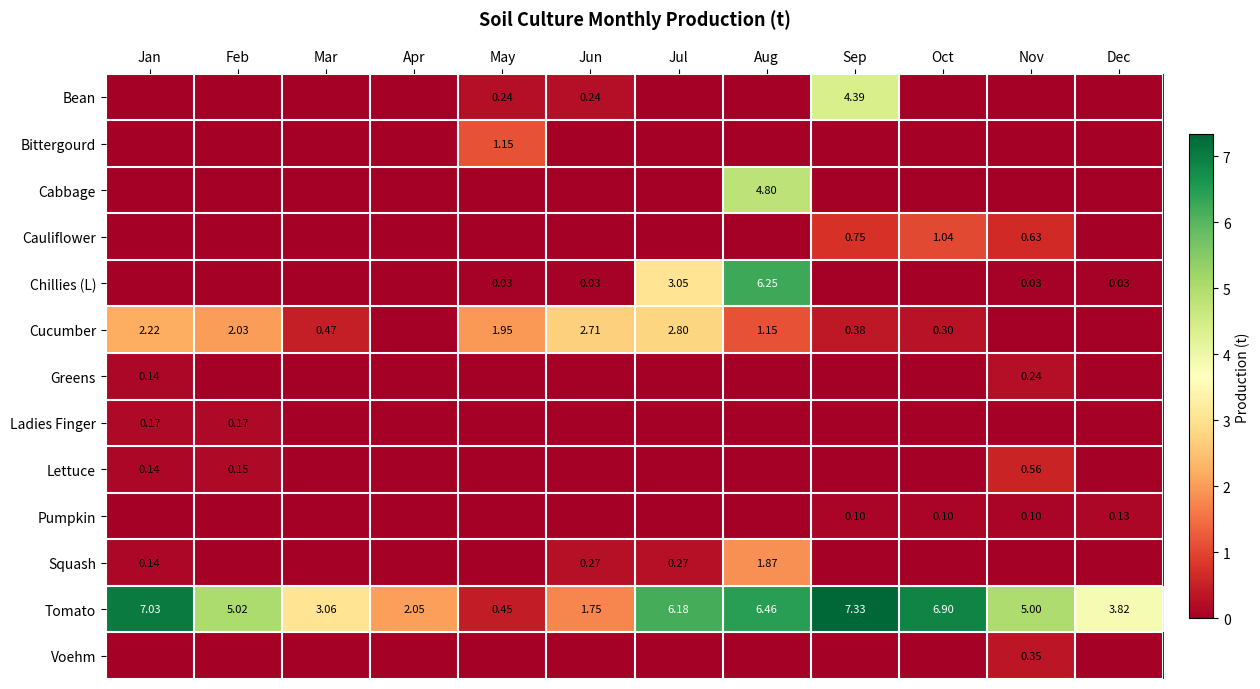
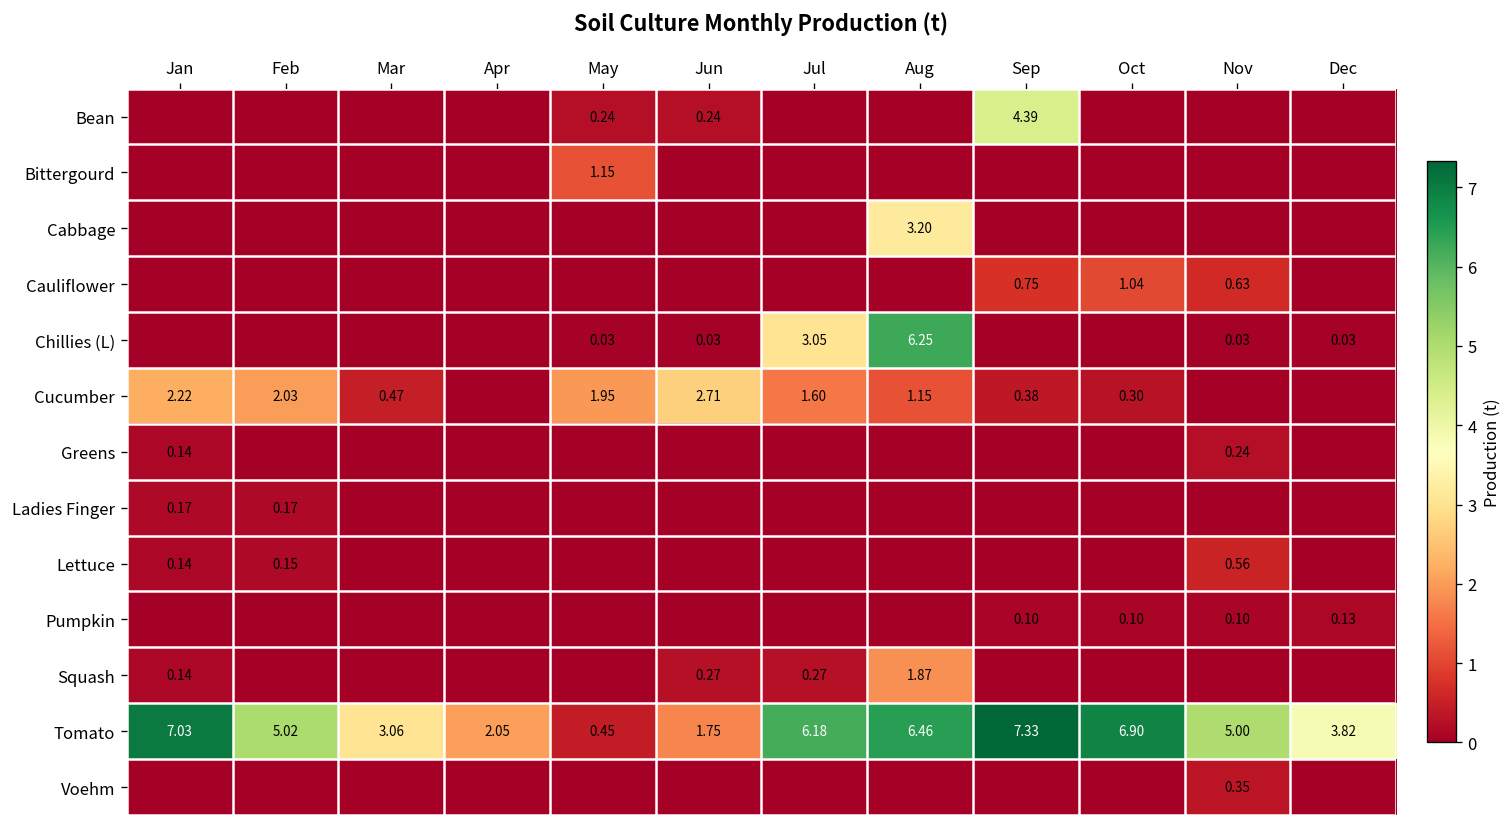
  {
    "Bean": {
      "May": 0.24,
      "Jun": 0.24,
      "Sep": 4.39
    },
    "Bittergourd": {
      "May": 1.15
    },
    "Cabbage": {
-     "Aug": 4.80
+     "Aug": 3.20
    },
    "Cauliflower": {
      "Sep": 0.75,
      "Oct": 1.04,
      "Nov": 0.63
    },
    "Chillies (L)": {
      "May": 0.03,
      "Jun": 0.03,
      "Jul": 3.05,
      "Aug": 6.25,
      "Nov": 0.03,
      "Dec": 0.03
    },
    "Cucumber": {
      "Jan": 2.22,
      "Feb": 2.03,
      "Mar": 0.47,
      "May": 1.95,
      "Jun": 2.71,
-     "Jul": 2.80,
+     "Jul": 1.60,
      "Aug": 1.15,
      "Sep": 0.38,
      "Oct": 0.30
    },
    "Greens": {
      "Jan": 0.14,
      "Nov": 0.24
    },
    "Ladies Finger": {
      "Jan": 0.17,
      "Feb": 0.17
    },
    "Lettuce": {
      "Jan": 0.14,
      "Feb": 0.15,
      "Nov": 0.56
    },
    "Pumpkin": {
      "Sep": 0.10,
      "Oct": 0.10,
      "Nov": 0.10,
      "Dec": 0.13
    },
    "Squash": {
      "Jan": 0.14,
      "Jun": 0.27,
      "Jul": 0.27,
      "Aug": 1.87
    },
    "Tomato": {
      "Jan": 7.03,
      "Feb": 5.02,
      "Mar": 3.06,
      "Apr": 2.05,
      "May": 0.45,
      "Jun": 1.75,
      "Jul": 6.18,
      "Aug": 6.46,
      "Sep": 7.33,
      "Oct": 6.90,
      "Nov": 5.00,
      "Dec": 3.82
    },
    "Voehm": {
      "Nov": 0.35
    }
  }
